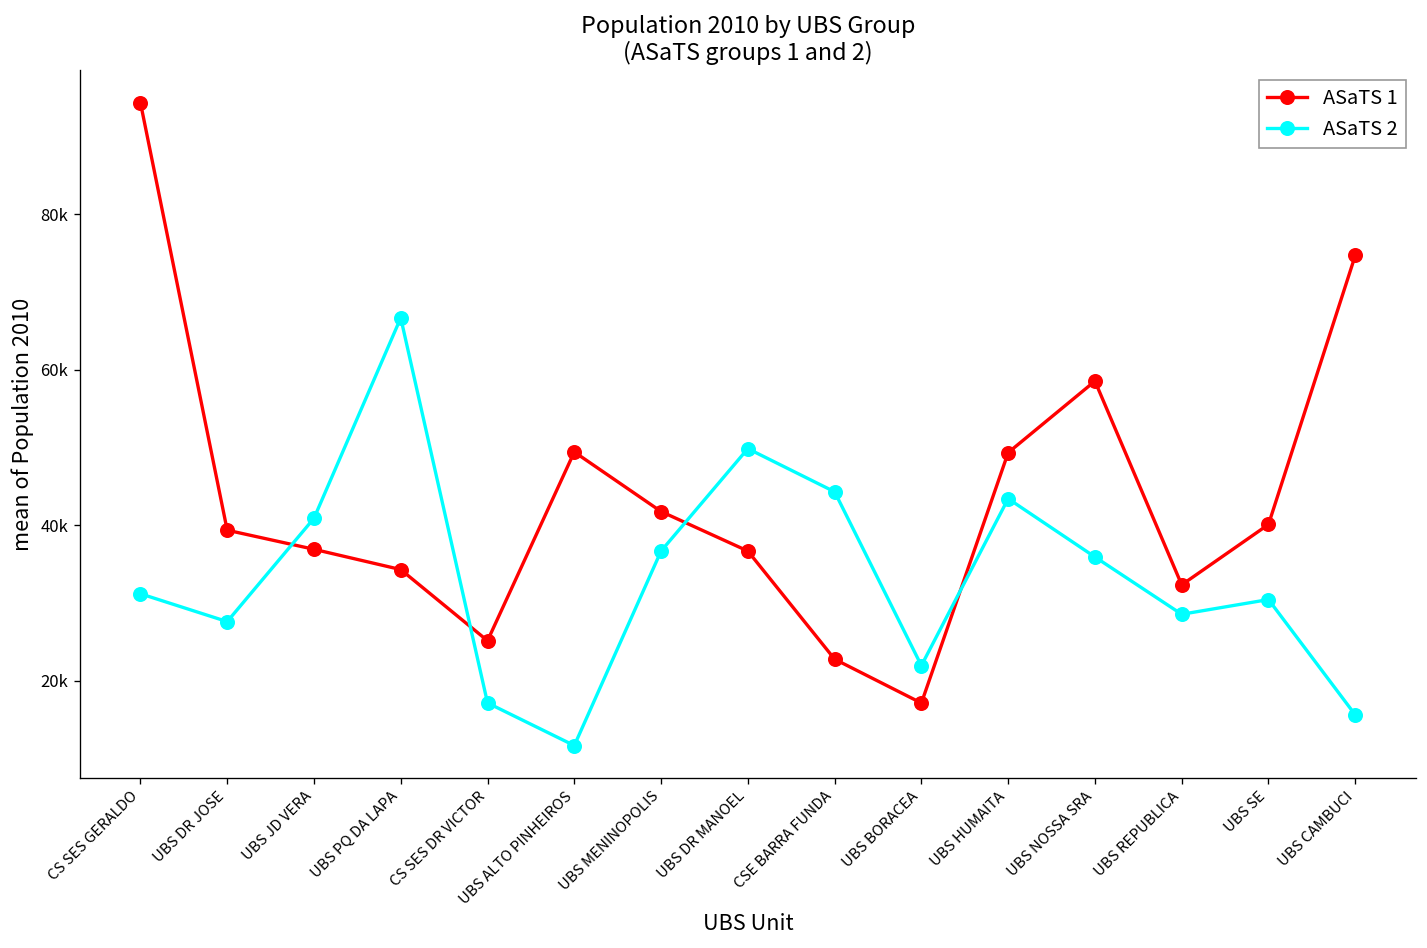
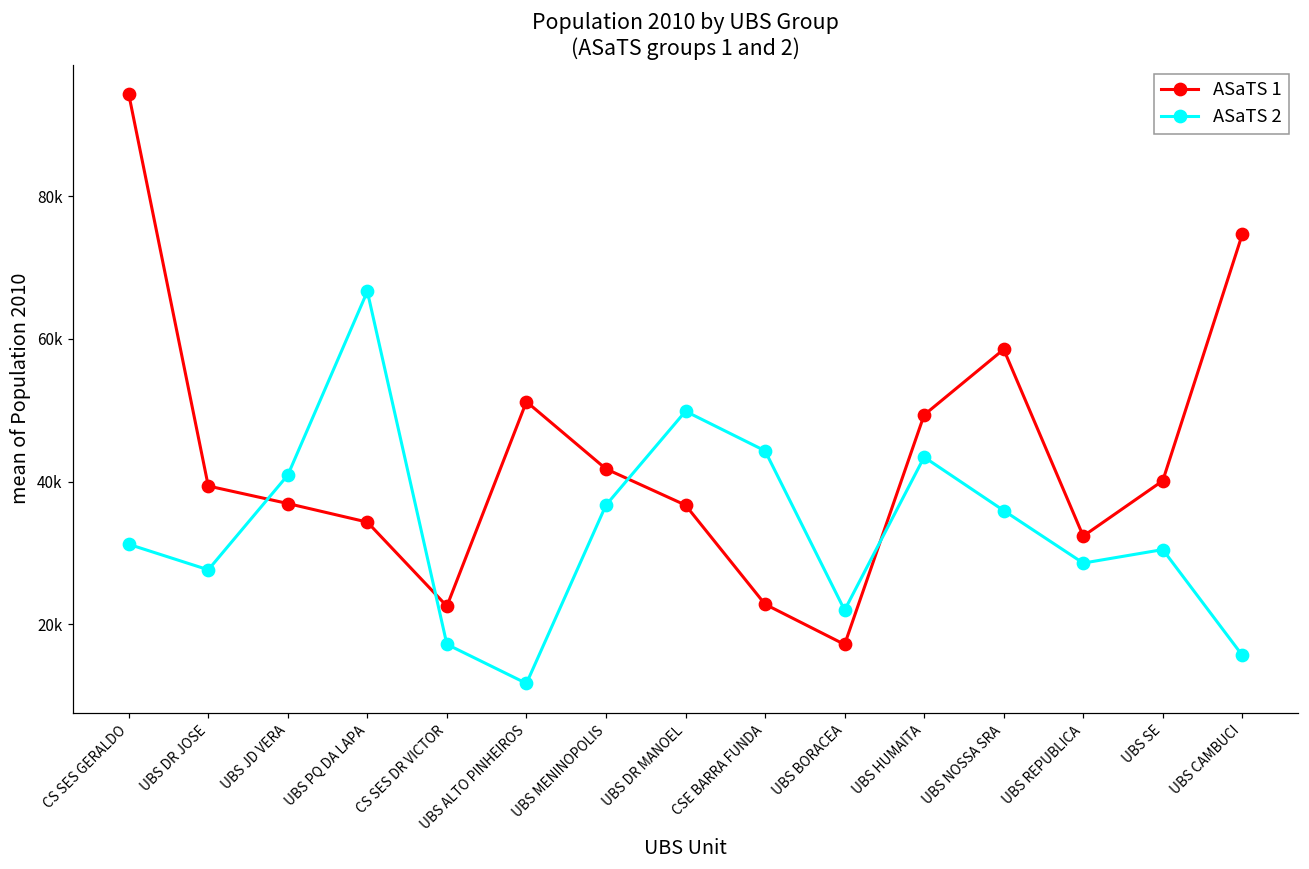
  {
    "ASaTS 1": {
      "CS SES GERALDO": 94000,
      "UBS DR JOSE": 39000,
      "UBS JD VERA": 37000,
      "UBS PQ DA LAPA": 34000,
-     "CS SES DR VICTOR": 25000,
-     "UBS ALTO PINHEIROS": 49000,
+     "CS SES DR VICTOR": 23000,
+     "UBS ALTO PINHEIROS": 51000,
      "UBS MENINOPOLIS": 42000,
      "UBS DR MANOEL": 37000,
      "CSE BARRA FUNDA": 23000,
      "UBS BORACEA": 17000,
      "UBS HUMAITA": 49000,
      "UBS NOSSA SRA": 59000,
      "UBS REPUBLICA": 32000,
      "UBS SE": 40000,
      "UBS CAMBUCI": 75000
    },
    "ASaTS 2": {
      "CS SES GERALDO": 31000,
      "UBS DR JOSE": 28000,
      "UBS JD VERA": 41000,
      "UBS PQ DA LAPA": 67000,
      "CS SES DR VICTOR": 17000,
      "UBS ALTO PINHEIROS": 12000,
      "UBS MENINOPOLIS": 37000,
      "UBS DR MANOEL": 50000,
      "CSE BARRA FUNDA": 44000,
      "UBS BORACEA": 22000,
      "UBS HUMAITA": 43000,
      "UBS NOSSA SRA": 36000,
      "UBS REPUBLICA": 29000,
      "UBS SE": 30000,
      "UBS CAMBUCI": 16000
    }
  }
